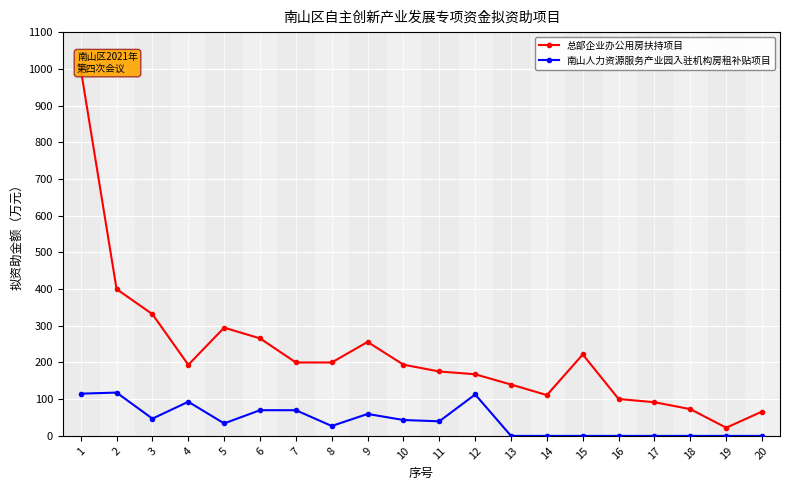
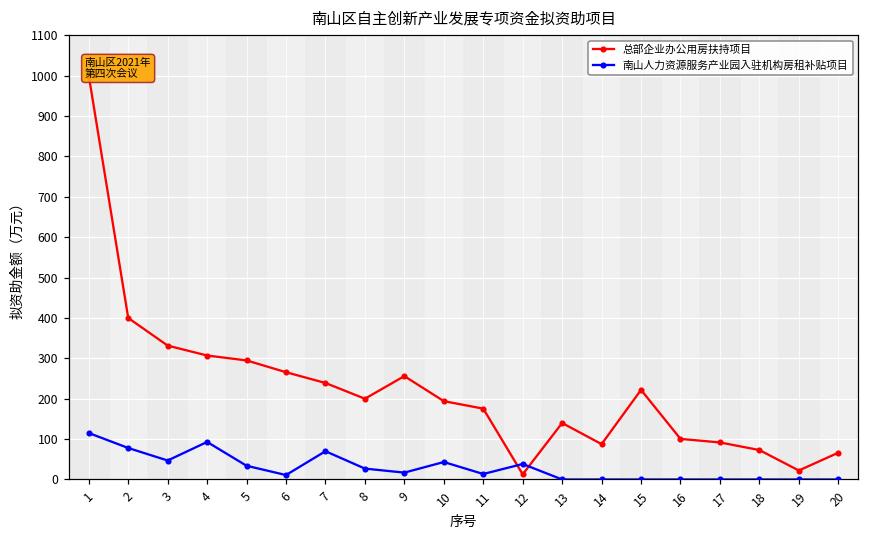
  {
    "总部企业办公用房扶持项目": {
      "2": 400,
      "3": 330,
-     "4": 190,
+     "4": 310,
      "5": 290,
      "6": 270,
-     "7": 200,
+     "7": 240,
      "8": 200,
      "9": 260,
      "10": 190,
      "11": 180,
-     "12": 170,
+     "12": 10,
      "13": 140,
-     "14": 110,
+     "14": 90,
      "15": 220,
      "16": 100,
      "17": 90,
      "18": 70,
      "19": 20,
      "20": 70
    },
    "南山人力资源服务产业园入驻机构房租补贴项目": {
      "1": 120,
-     "2": 120,
+     "2": 80,
      "3": 50,
      "4": 90,
      "5": 30,
-     "6": 70,
+     "6": 10,
      "7": 70,
      "8": 30,
-     "9": 60,
+     "9": 20,
      "10": 40,
-     "11": 40,
-     "12": 110,
+     "11": 10,
+     "12": 40,
      "13": 0,
      "14": 0,
      "15": 0,
      "16": 0,
      "17": 0,
      "18": 0,
      "19": 0,
      "20": 0
    }
  }
